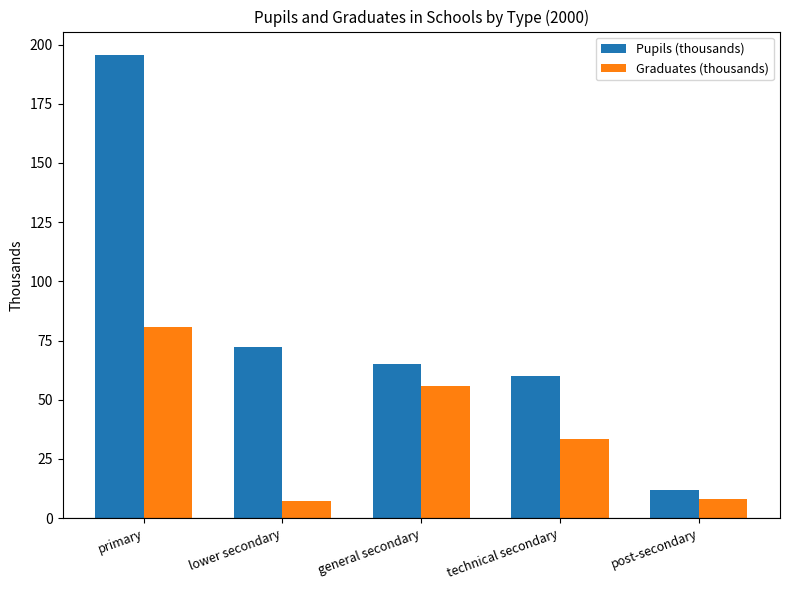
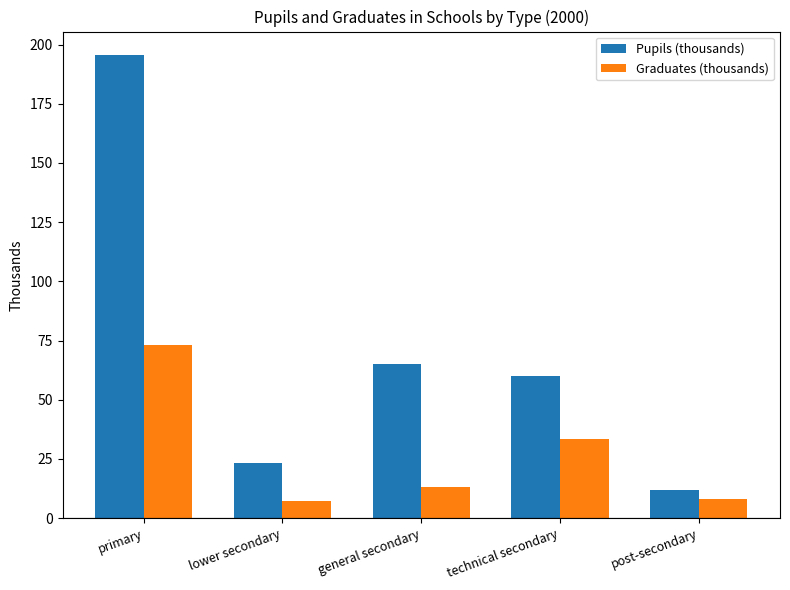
  {
    "Pupils (thousands)": {
      "primary": 196,
-     "lower secondary": 72,
+     "lower secondary": 23,
      "general secondary": 65,
      "technical secondary": 60,
      "post-secondary": 12
    },
    "Graduates (thousands)": {
-     "primary": 81,
+     "primary": 73,
      "lower secondary": 7,
-     "general secondary": 56,
+     "general secondary": 13,
      "technical secondary": 34,
      "post-secondary": 8
    }
  }
